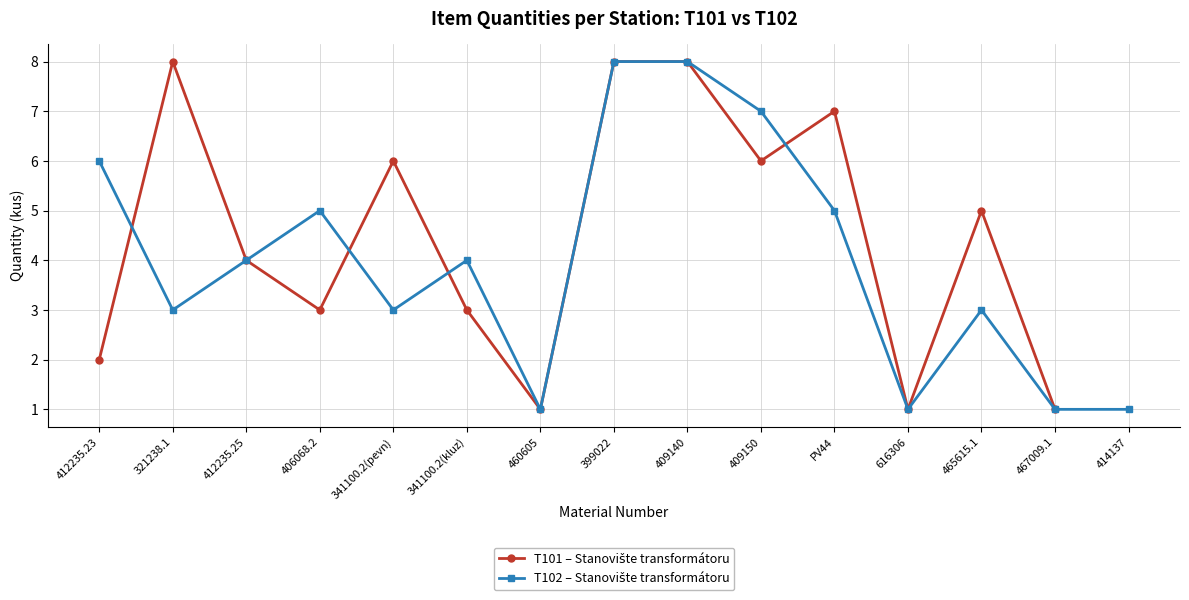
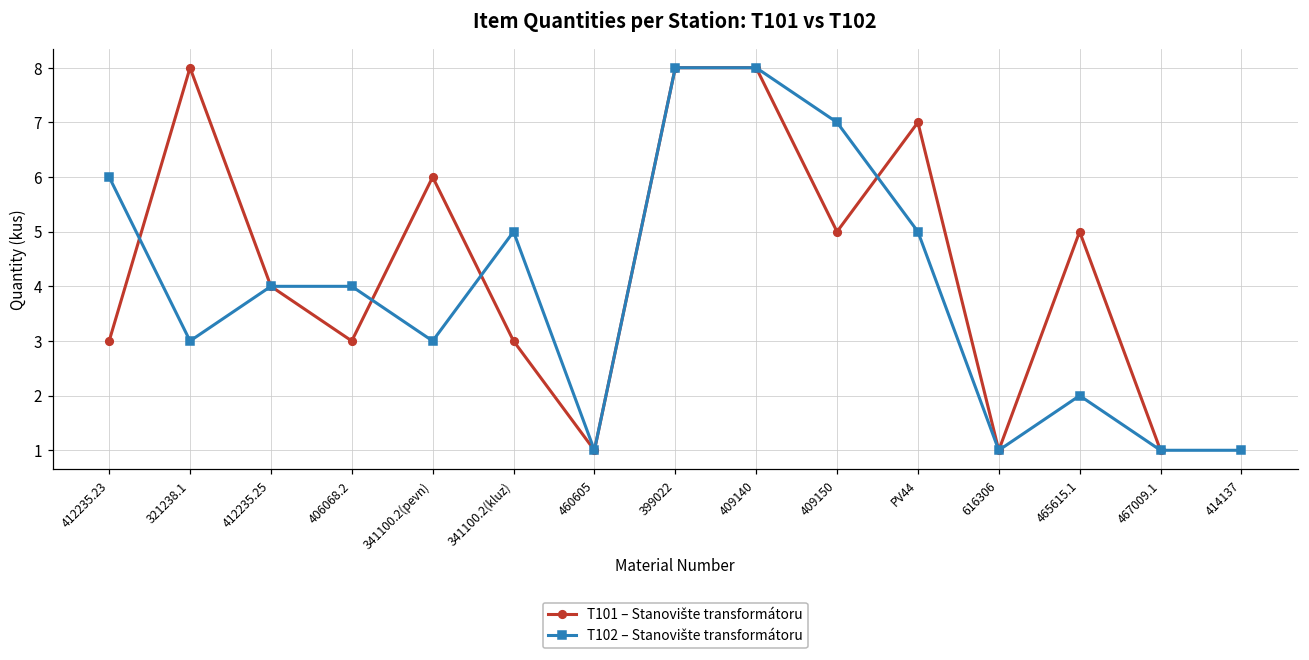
  {
    "T101 – Stanovište transformátoru": {
-     "412235.23": 2,
+     "412235.23": 3,
      "321238.1": 8,
      "406068.2": 3,
      "341100.2(pevn)": 6,
      "341100.2(kluz)": 3,
-     "409150": 6,
+     "409150": 5,
      "PV44": 7,
      "465615.1": 5
    },
    "T102 – Stanovište transformátoru": {
      "412235.23": 6,
      "321238.1": 3,
-     "406068.2": 5,
+     "406068.2": 4,
      "341100.2(pevn)": 3,
-     "341100.2(kluz)": 4,
+     "341100.2(kluz)": 5,
      "409150": 7,
      "PV44": 5,
-     "465615.1": 3,
+     "465615.1": 2,
      "414137": 1
    }
  }
